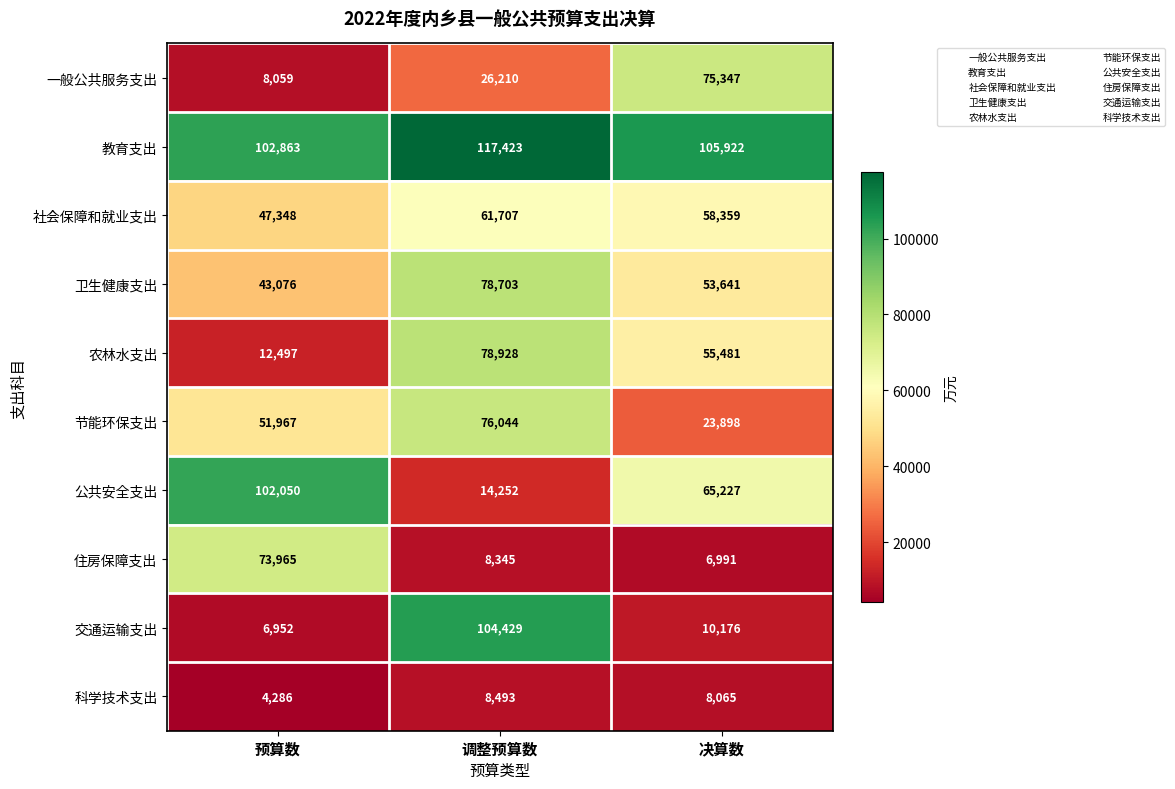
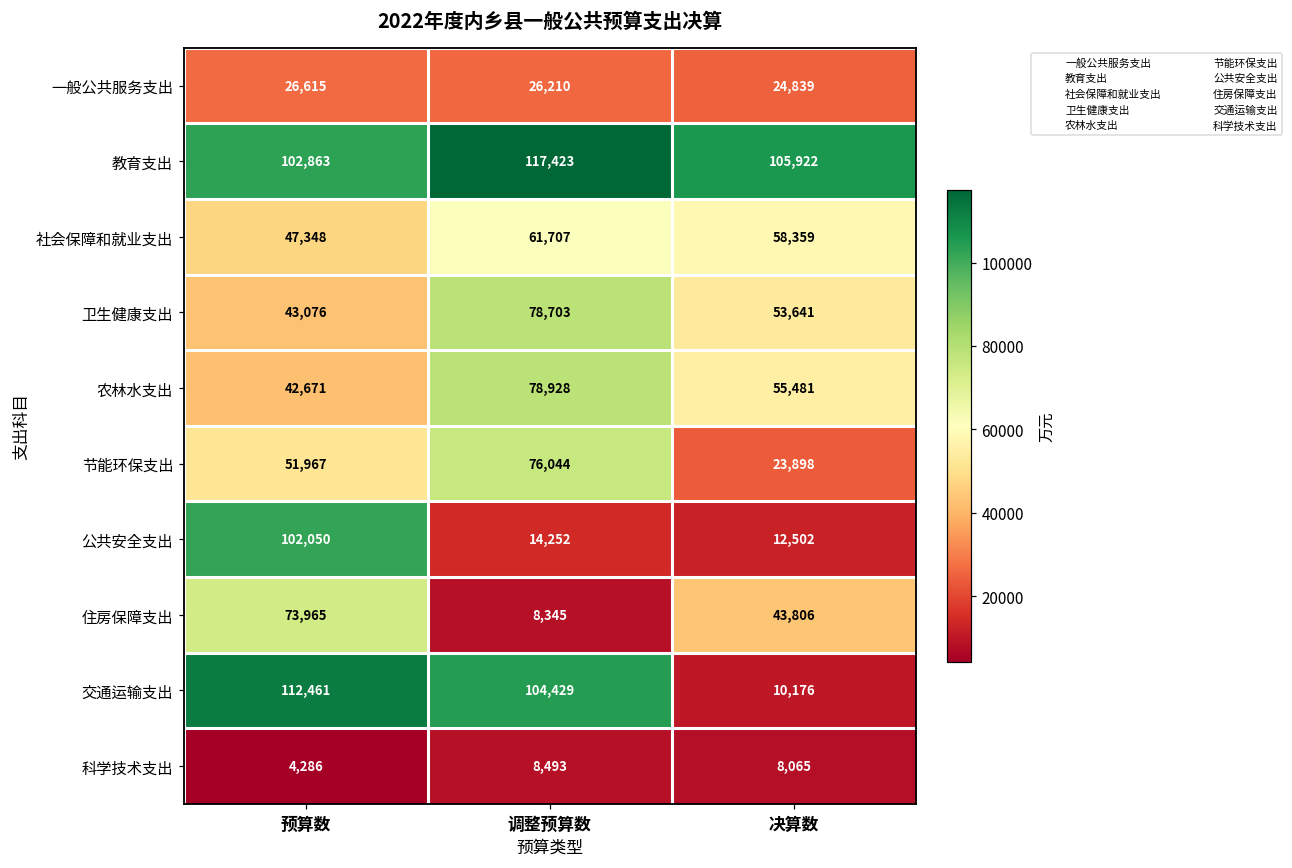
  {
    "一般公共服务支出": {
-     "预算数": "8,059",
+     "预算数": "26,615",
      "调整预算数": "26,210",
-     "决算数": "75,347"
+     "决算数": "24,839"
    },
    "教育支出": {
      "预算数": "102,863",
      "调整预算数": "117,423",
      "决算数": "105,922"
    },
    "社会保障和就业支出": {
      "预算数": "47,348",
      "调整预算数": "61,707",
      "决算数": "58,359"
    },
    "卫生健康支出": {
      "预算数": "43,076",
      "调整预算数": "78,703",
      "决算数": "53,641"
    },
    "农林水支出": {
-     "预算数": "12,497",
+     "预算数": "42,671",
      "调整预算数": "78,928",
      "决算数": "55,481"
    },
    "节能环保支出": {
      "预算数": "51,967",
      "调整预算数": "76,044",
      "决算数": "23,898"
    },
    "公共安全支出": {
      "预算数": "102,050",
      "调整预算数": "14,252",
-     "决算数": "65,227"
+     "决算数": "12,502"
    },
    "住房保障支出": {
      "预算数": "73,965",
      "调整预算数": "8,345",
-     "决算数": "6,991"
+     "决算数": "43,806"
    },
    "交通运输支出": {
-     "预算数": "6,952",
+     "预算数": "112,461",
      "调整预算数": "104,429",
      "决算数": "10,176"
    },
    "科学技术支出": {
      "预算数": "4,286",
      "调整预算数": "8,493",
      "决算数": "8,065"
    }
  }
